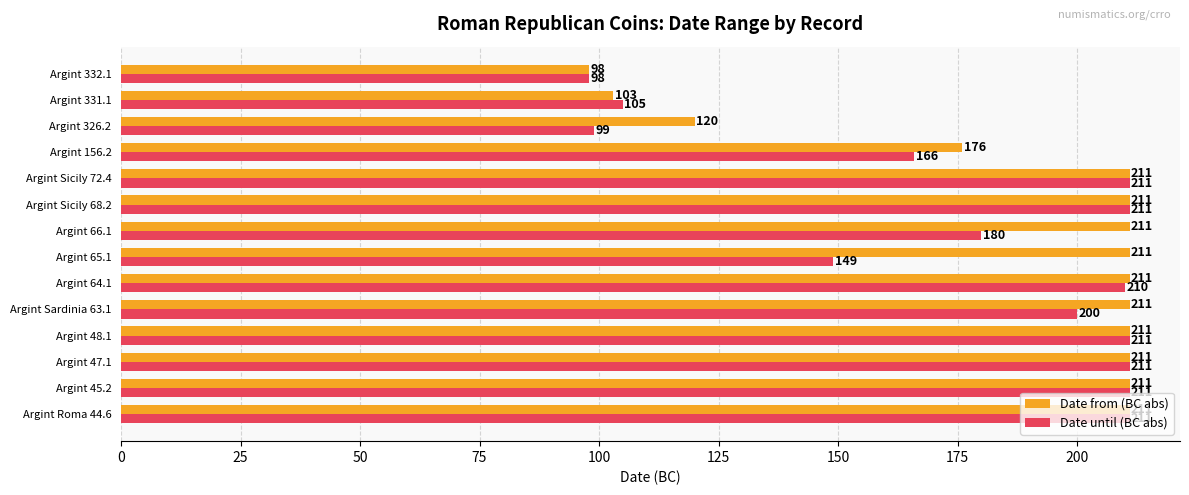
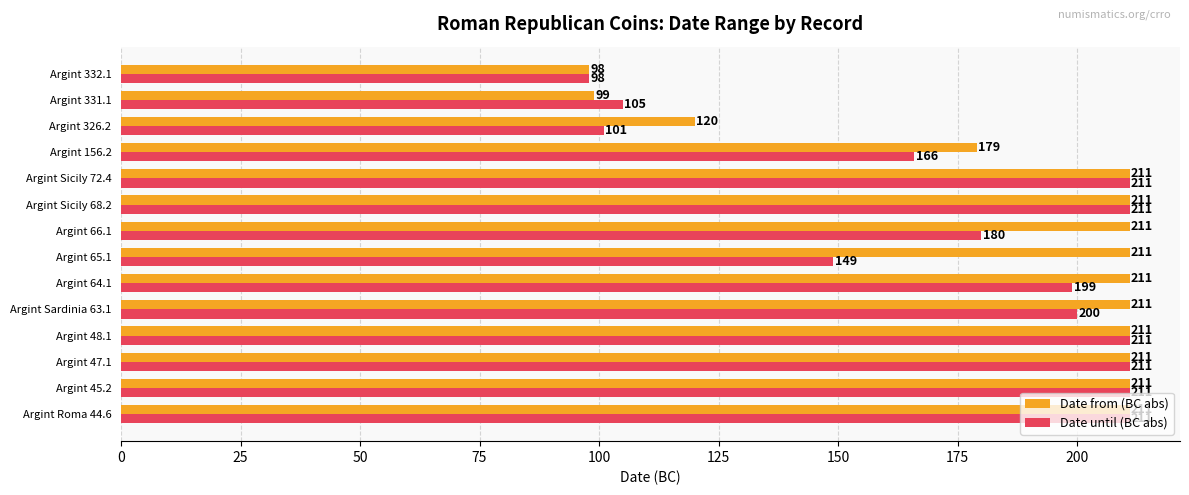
  {
    "Date from (BC abs)": {
-     "Argint 331.1": 103,
+     "Argint 331.1": 99,
      "Argint 326.2": 120,
-     "Argint 156.2": 176,
+     "Argint 156.2": 179,
      "Argint 66.1": 211,
      "Argint 65.1": 211,
      "Argint 64.1": 211,
      "Argint Sardinia 63.1": 211
    },
    "Date until (BC abs)": {
      "Argint 331.1": 105,
-     "Argint 326.2": 99,
+     "Argint 326.2": 101,
      "Argint 156.2": 166,
      "Argint 66.1": 180,
      "Argint 65.1": 149,
-     "Argint 64.1": 210,
+     "Argint 64.1": 199,
      "Argint Sardinia 63.1": 200
    }
  }
